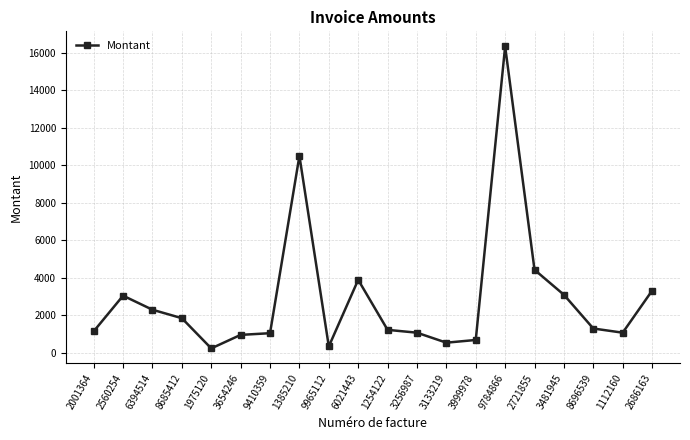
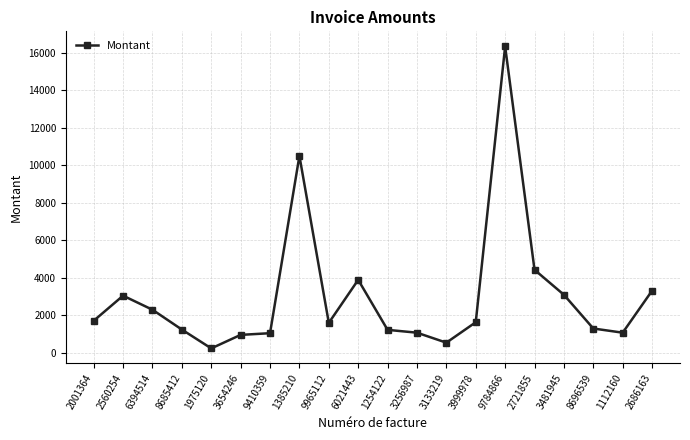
  {
-   "2001364": 1200,
+   "2001364": 1700,
    "2560254": 3100,
    "6394514": 2300,
-   "8685412": 1900,
+   "8685412": 1200,
    "1975120": 200,
    "3654246": 1000,
    "9410359": 1100,
    "1385210": 10500,
-   "9965112": 300,
+   "9965112": 1600,
    "6021443": 3900,
    "1254122": 1200,
    "3256987": 1100,
    "3133219": 500,
-   "3999978": 700,
+   "3999978": 1600,
    "9784866": 16300,
    "2721855": 4400,
    "3481945": 3100,
    "8696539": 1300,
    "1112160": 1100,
    "2686163": 3300
  }
